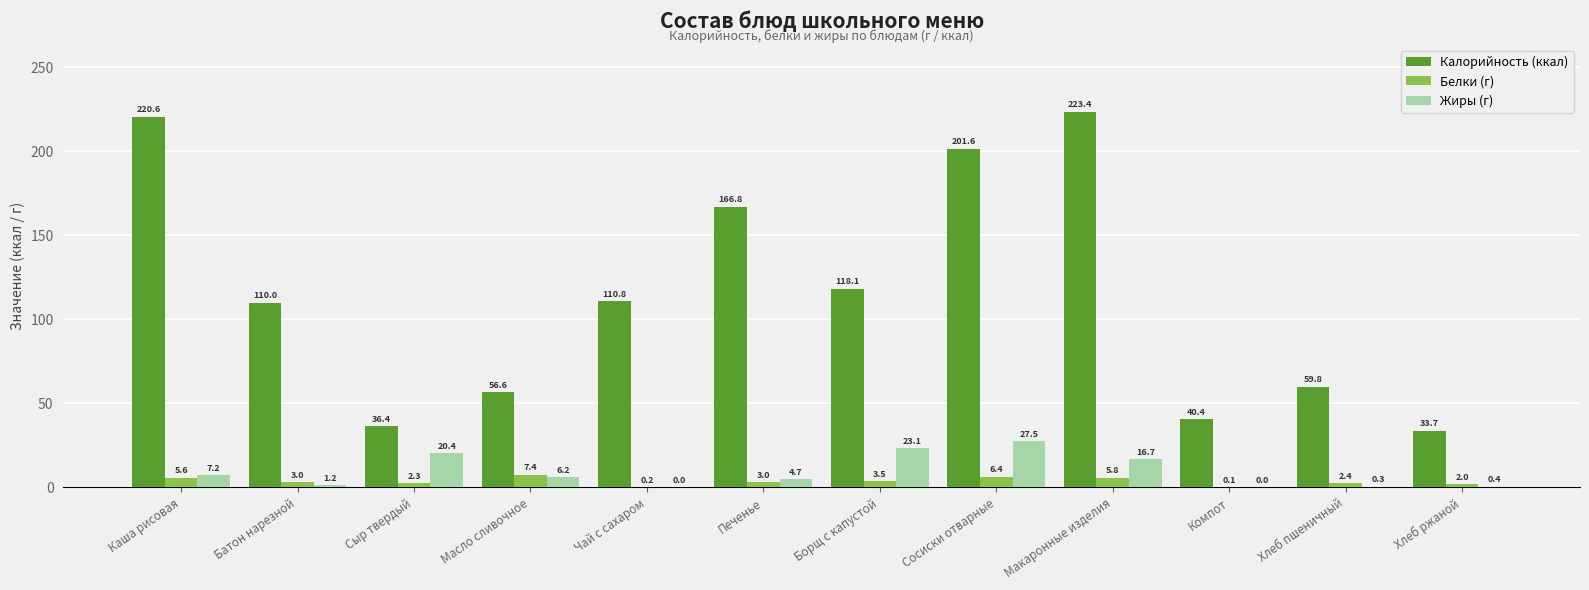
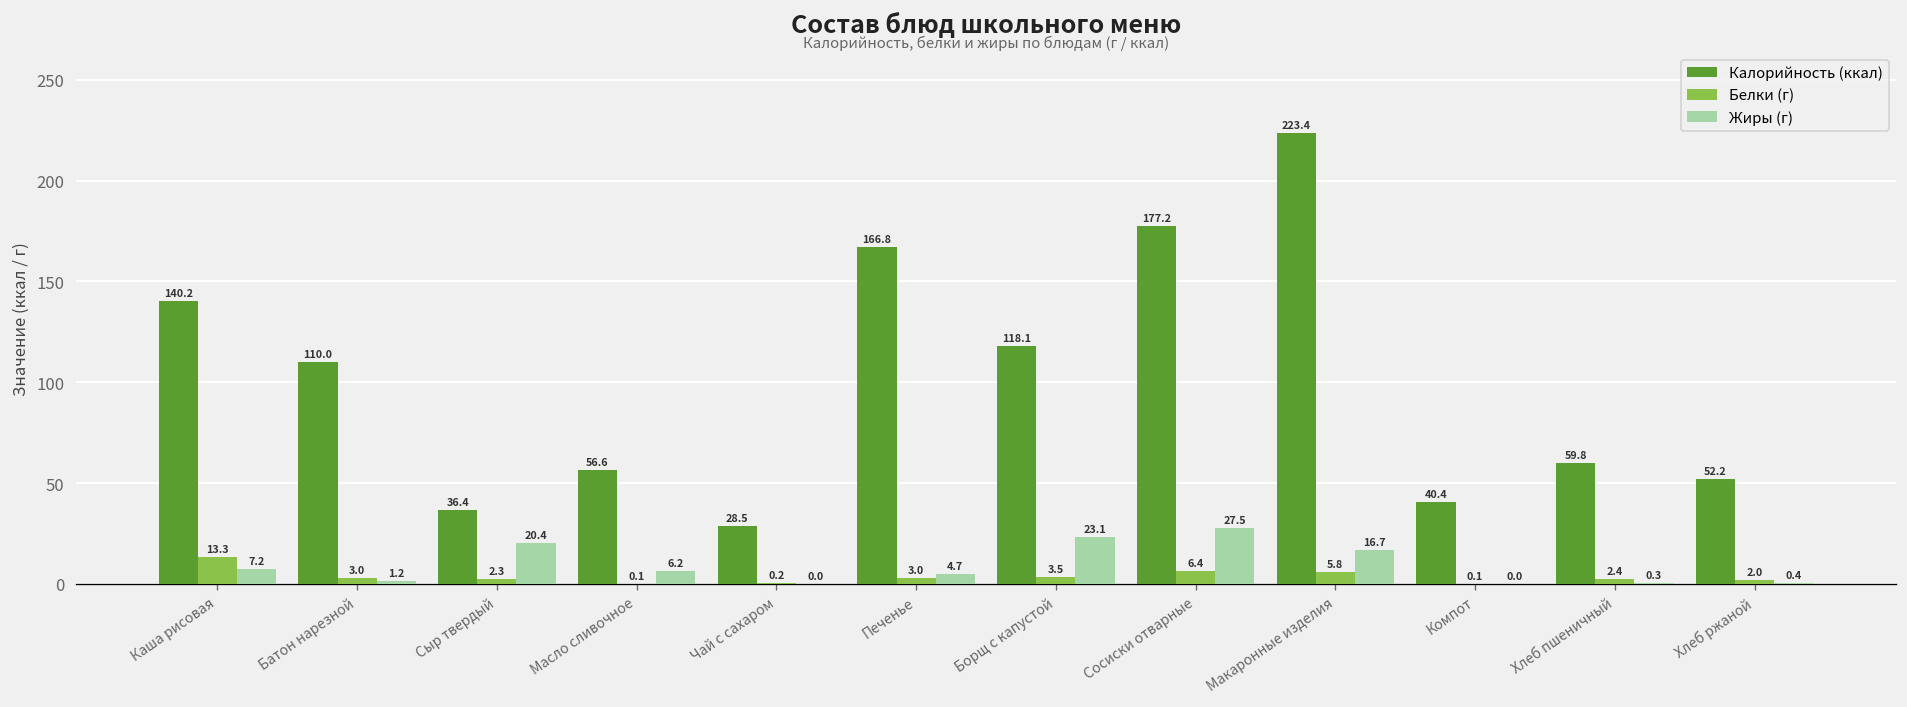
  {
    "Калорийность (ккал)": {
-     "Каша рисовая": 220.6,
+     "Каша рисовая": 140.2,
      "Батон нарезной": 110.0,
      "Сыр твердый": 36.4,
      "Масло сливочное": 56.6,
-     "Чай с сахаром": 110.8,
+     "Чай с сахаром": 28.5,
      "Печенье": 166.8,
      "Борщ с капустой": 118.1,
-     "Сосиски отварные": 201.6,
+     "Сосиски отварные": 177.2,
      "Макаронные изделия": 223.4,
      "Компот": 40.4,
      "Хлеб пшеничный": 59.8,
-     "Хлеб ржаной": 33.7
+     "Хлеб ржаной": 52.2
    },
    "Белки (г)": {
-     "Каша рисовая": 5.6,
+     "Каша рисовая": 13.3,
      "Батон нарезной": 3.0,
      "Сыр твердый": 2.3,
-     "Масло сливочное": 7.4,
+     "Масло сливочное": 0.1,
      "Чай с сахаром": 0.2,
      "Печенье": 3.0,
      "Борщ с капустой": 3.5,
      "Сосиски отварные": 6.4,
      "Макаронные изделия": 5.8,
      "Компот": 0.1,
      "Хлеб пшеничный": 2.4,
      "Хлеб ржаной": 2.0
    },
    "Жиры (г)": {
      "Каша рисовая": 7.2,
      "Батон нарезной": 1.2,
      "Сыр твердый": 20.4,
      "Масло сливочное": 6.2,
      "Чай с сахаром": 0.0,
      "Печенье": 4.7,
      "Борщ с капустой": 23.1,
      "Сосиски отварные": 27.5,
      "Макаронные изделия": 16.7,
      "Компот": 0.0,
      "Хлеб пшеничный": 0.3,
      "Хлеб ржаной": 0.4
    }
  }
